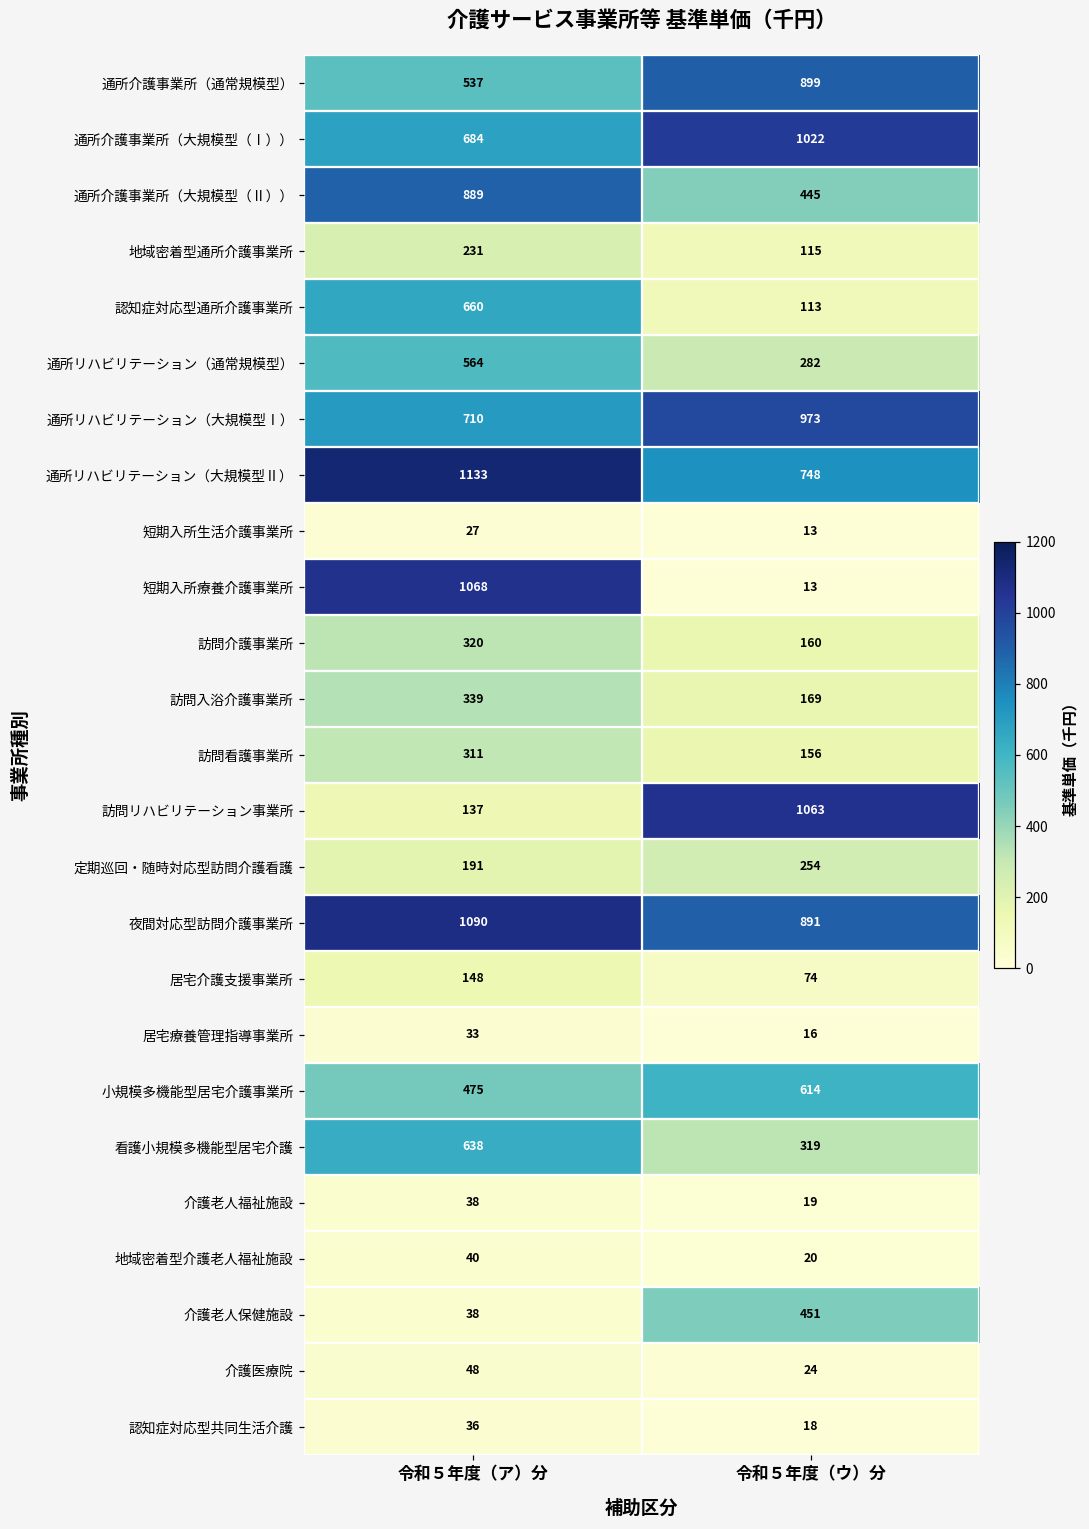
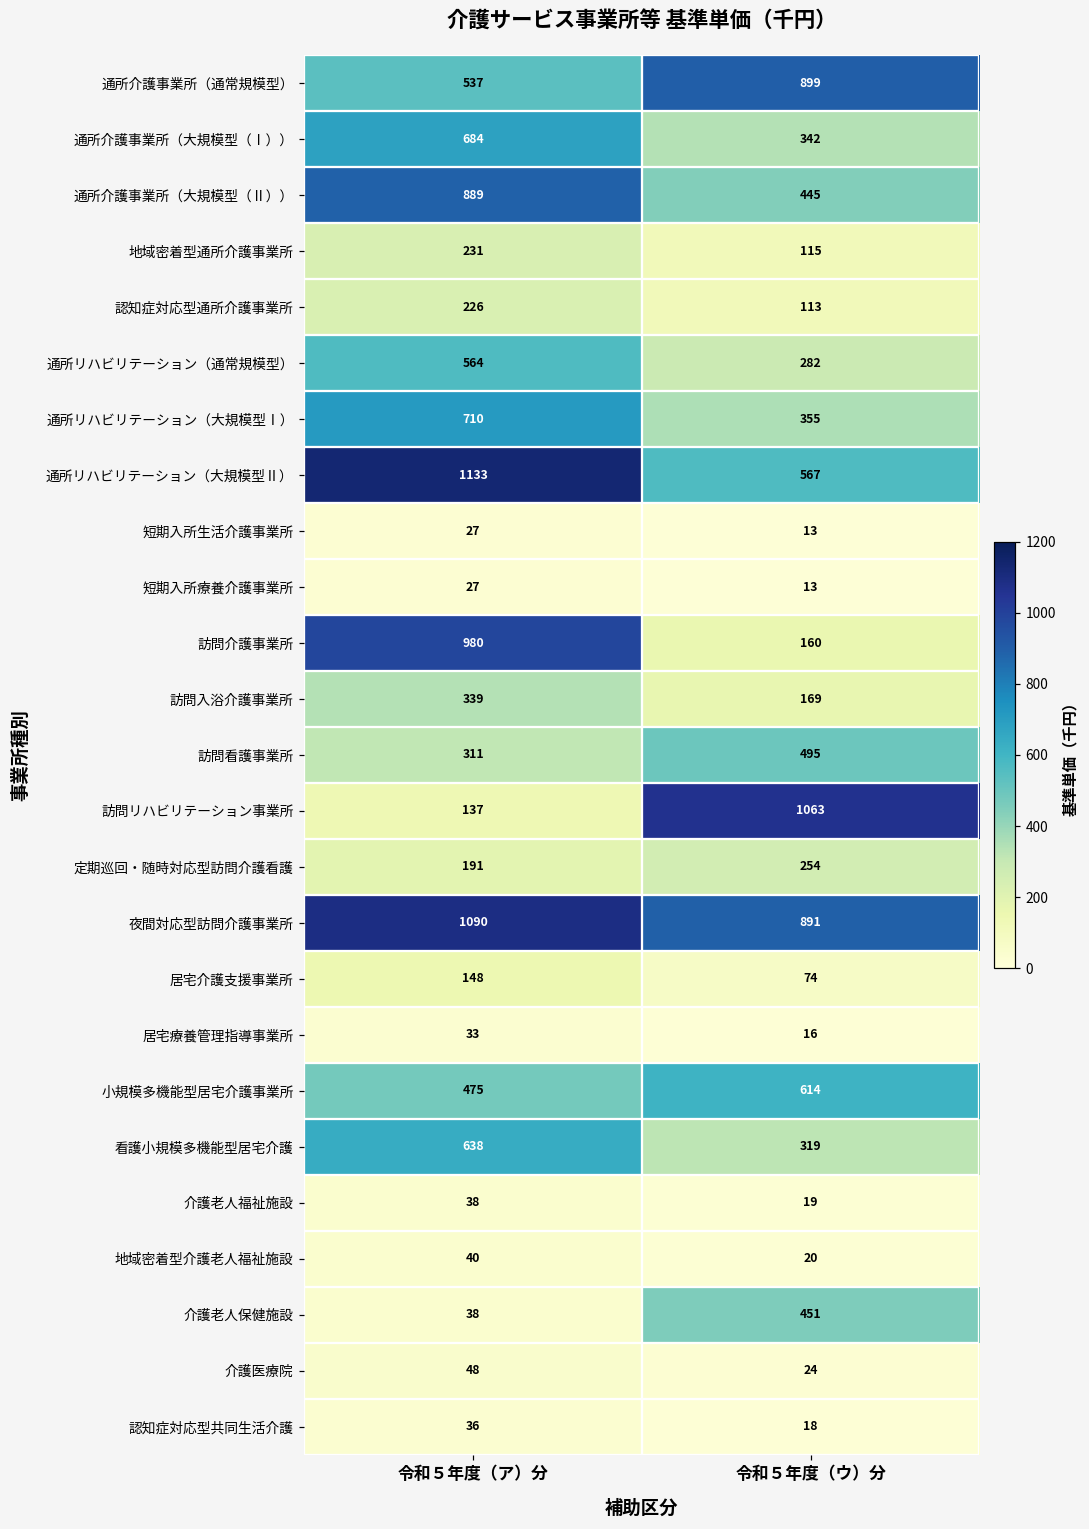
  {
    "通所介護事業所（通常規模型）": {
      "令和５年度（ア）分": 537,
      "令和５年度（ウ）分": 899
    },
    "通所介護事業所（大規模型（Ⅰ））": {
      "令和５年度（ア）分": 684,
-     "令和５年度（ウ）分": 1022
+     "令和５年度（ウ）分": 342
    },
    "通所介護事業所（大規模型（Ⅱ））": {
      "令和５年度（ア）分": 889,
      "令和５年度（ウ）分": 445
    },
    "地域密着型通所介護事業所": {
      "令和５年度（ア）分": 231,
      "令和５年度（ウ）分": 115
    },
    "認知症対応型通所介護事業所": {
-     "令和５年度（ア）分": 660,
+     "令和５年度（ア）分": 226,
      "令和５年度（ウ）分": 113
    },
    "通所リハビリテーション（通常規模型）": {
      "令和５年度（ア）分": 564,
      "令和５年度（ウ）分": 282
    },
    "通所リハビリテーション（大規模型Ⅰ）": {
      "令和５年度（ア）分": 710,
-     "令和５年度（ウ）分": 973
+     "令和５年度（ウ）分": 355
    },
    "通所リハビリテーション（大規模型Ⅱ）": {
      "令和５年度（ア）分": 1133,
-     "令和５年度（ウ）分": 748
+     "令和５年度（ウ）分": 567
    },
    "短期入所生活介護事業所": {
      "令和５年度（ア）分": 27,
      "令和５年度（ウ）分": 13
    },
    "短期入所療養介護事業所": {
-     "令和５年度（ア）分": 1068,
+     "令和５年度（ア）分": 27,
      "令和５年度（ウ）分": 13
    },
    "訪問介護事業所": {
-     "令和５年度（ア）分": 320,
+     "令和５年度（ア）分": 980,
      "令和５年度（ウ）分": 160
    },
    "訪問入浴介護事業所": {
      "令和５年度（ア）分": 339,
      "令和５年度（ウ）分": 169
    },
    "訪問看護事業所": {
      "令和５年度（ア）分": 311,
-     "令和５年度（ウ）分": 156
+     "令和５年度（ウ）分": 495
    },
    "訪問リハビリテーション事業所": {
      "令和５年度（ア）分": 137,
      "令和５年度（ウ）分": 1063
    },
    "定期巡回・随時対応型訪問介護看護": {
      "令和５年度（ア）分": 191,
      "令和５年度（ウ）分": 254
    },
    "夜間対応型訪問介護事業所": {
      "令和５年度（ア）分": 1090,
      "令和５年度（ウ）分": 891
    },
    "居宅介護支援事業所": {
      "令和５年度（ア）分": 148,
      "令和５年度（ウ）分": 74
    },
    "居宅療養管理指導事業所": {
      "令和５年度（ア）分": 33,
      "令和５年度（ウ）分": 16
    },
    "小規模多機能型居宅介護事業所": {
      "令和５年度（ア）分": 475,
      "令和５年度（ウ）分": 614
    },
    "看護小規模多機能型居宅介護": {
      "令和５年度（ア）分": 638,
      "令和５年度（ウ）分": 319
    },
    "介護老人福祉施設": {
      "令和５年度（ア）分": 38,
      "令和５年度（ウ）分": 19
    },
    "地域密着型介護老人福祉施設": {
      "令和５年度（ア）分": 40,
      "令和５年度（ウ）分": 20
    },
    "介護老人保健施設": {
      "令和５年度（ア）分": 38,
      "令和５年度（ウ）分": 451
    },
    "介護医療院": {
      "令和５年度（ア）分": 48,
      "令和５年度（ウ）分": 24
    },
    "認知症対応型共同生活介護": {
      "令和５年度（ア）分": 36,
      "令和５年度（ウ）分": 18
    }
  }
